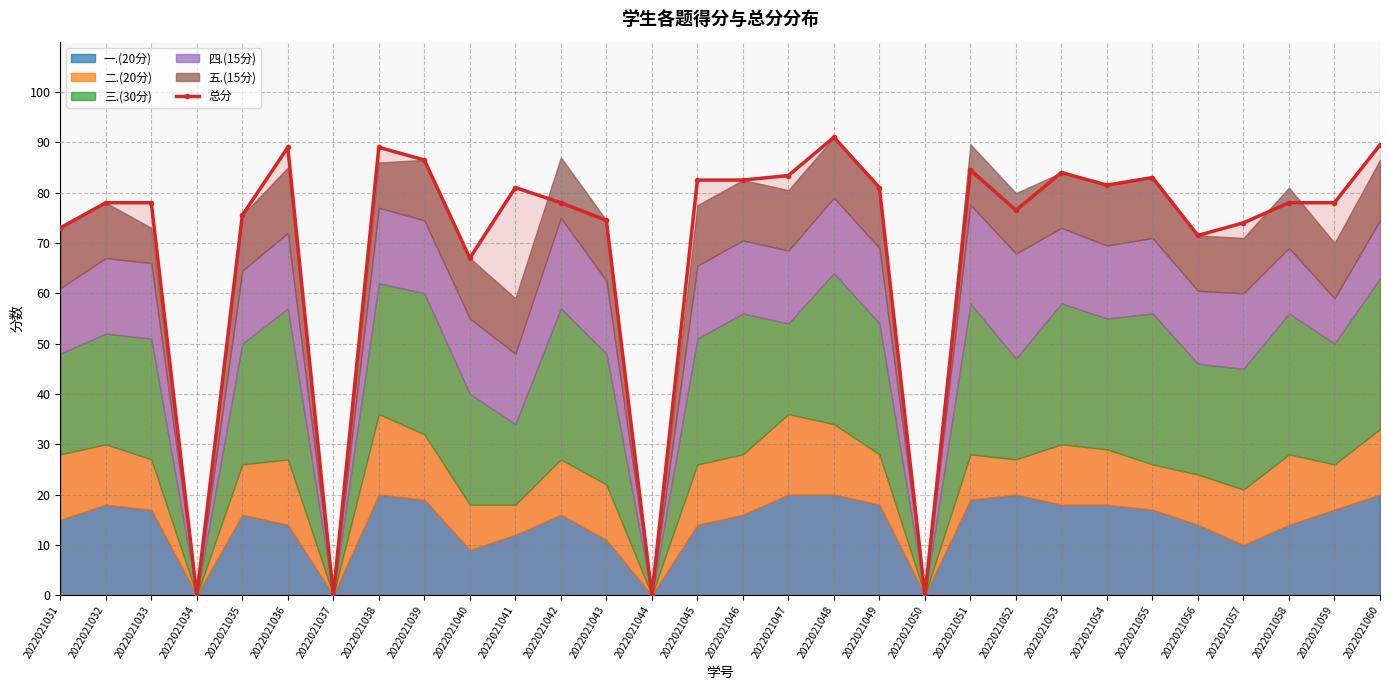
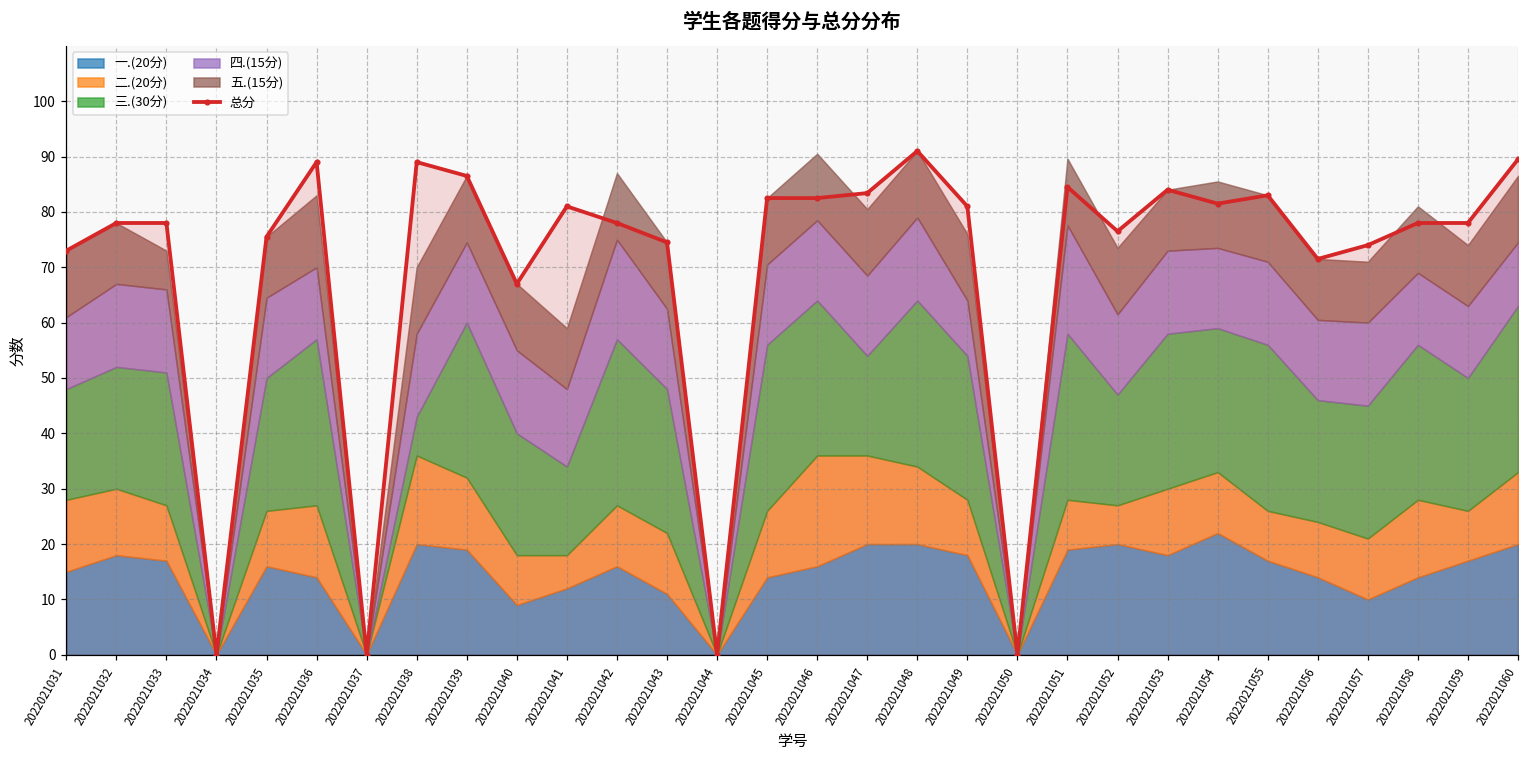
  {
    "一.(20分)": {
      "2022021031": 15,
      "2022021032": 18,
      "2022021033": 17,
      "2022021035": 16,
      "2022021036": 14,
      "2022021038": 20,
      "2022021039": 19,
      "2022021040": 9,
      "2022021041": 12,
      "2022021042": 16,
      "2022021043": 11,
      "2022021045": 14,
      "2022021046": 16,
      "2022021047": 20,
      "2022021048": 20,
      "2022021049": 18,
      "2022021051": 19,
      "2022021052": 20,
      "2022021053": 18,
-     "2022021054": 18,
+     "2022021054": 22,
      "2022021055": 17,
      "2022021056": 14,
      "2022021057": 10,
      "2022021058": 14,
      "2022021059": 17,
      "2022021060": 20
    },
    "二.(20分)": {
      "2022021031": 13,
      "2022021032": 12,
      "2022021033": 10,
      "2022021035": 10,
      "2022021036": 13,
      "2022021038": 16,
      "2022021039": 13,
      "2022021040": 9,
      "2022021041": 6,
      "2022021042": 11,
      "2022021043": 11,
      "2022021045": 12,
-     "2022021046": 12,
+     "2022021046": 20,
      "2022021047": 16,
      "2022021048": 14,
      "2022021049": 10,
      "2022021051": 9,
      "2022021052": 7,
      "2022021053": 12,
      "2022021054": 11,
      "2022021055": 9,
      "2022021056": 10,
      "2022021057": 11,
      "2022021058": 14,
      "2022021059": 9,
      "2022021060": 13
    },
    "三.(30分)": {
      "2022021031": 20,
      "2022021032": 22,
      "2022021033": 24,
      "2022021035": 24,
      "2022021036": 30,
-     "2022021038": 26,
+     "2022021038": 7,
      "2022021039": 28,
      "2022021040": 22,
      "2022021041": 16,
      "2022021042": 30,
      "2022021043": 26,
-     "2022021045": 25,
+     "2022021045": 30,
      "2022021046": 28,
      "2022021047": 18,
      "2022021048": 30,
      "2022021049": 26,
      "2022021051": 30,
      "2022021052": 20,
      "2022021053": 28,
      "2022021054": 26,
      "2022021055": 30,
      "2022021056": 22,
      "2022021057": 24,
      "2022021058": 28,
      "2022021059": 24,
      "2022021060": 30
    },
    "四.(15分)": {
      "2022021031": 13,
      "2022021032": 15,
      "2022021033": 15,
      "2022021035": 15,
-     "2022021036": 15,
+     "2022021036": 13,
      "2022021038": 15,
      "2022021039": 15,
      "2022021040": 15,
      "2022021041": 14,
      "2022021042": 18,
      "2022021043": 15,
      "2022021045": 15,
      "2022021046": 15,
      "2022021047": 15,
      "2022021048": 15,
-     "2022021049": 15,
+     "2022021049": 10,
      "2022021051": 20,
-     "2022021052": 21,
+     "2022021052": 15,
      "2022021053": 15,
      "2022021054": 15,
      "2022021055": 15,
      "2022021056": 15,
      "2022021057": 15,
      "2022021058": 13,
-     "2022021059": 9,
+     "2022021059": 13,
      "2022021060": 12
    },
    "五.(15分)": {
      "2022021033": 7,
      "2022021036": 13,
-     "2022021038": 9,
+     "2022021038": 12,
      "2022021041": 11,
      "2022021042": 12,
      "2022021047": 12,
      "2022021051": 12,
      "2022021052": 12,
      "2022021057": 11,
      "2022021058": 12,
      "2022021059": 11,
      "2022021060": 12
    },
    "总分": {
      "2022021033": 78,
      "2022021036": 89,
      "2022021038": 89,
      "2022021041": 81,
      "2022021042": 78,
      "2022021047": 83,
      "2022021051": 85,
      "2022021052": 77,
      "2022021057": 74,
      "2022021058": 78,
      "2022021059": 78,
      "2022021060": 90
    }
  }
